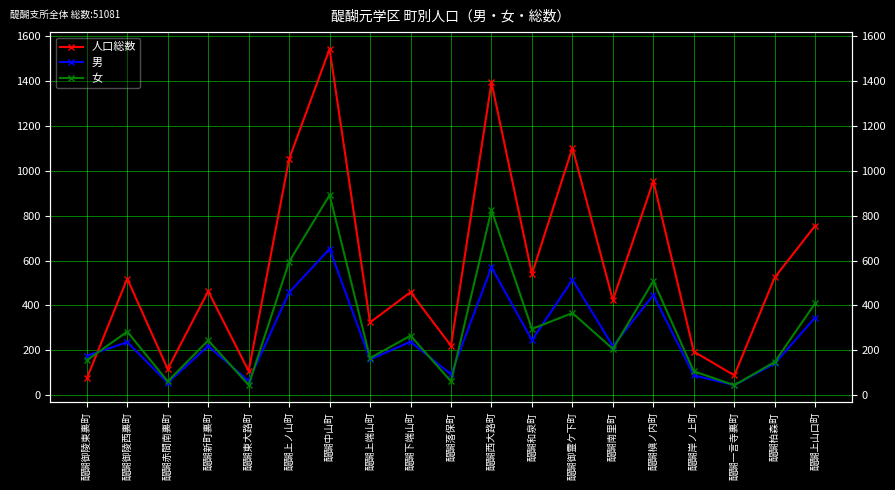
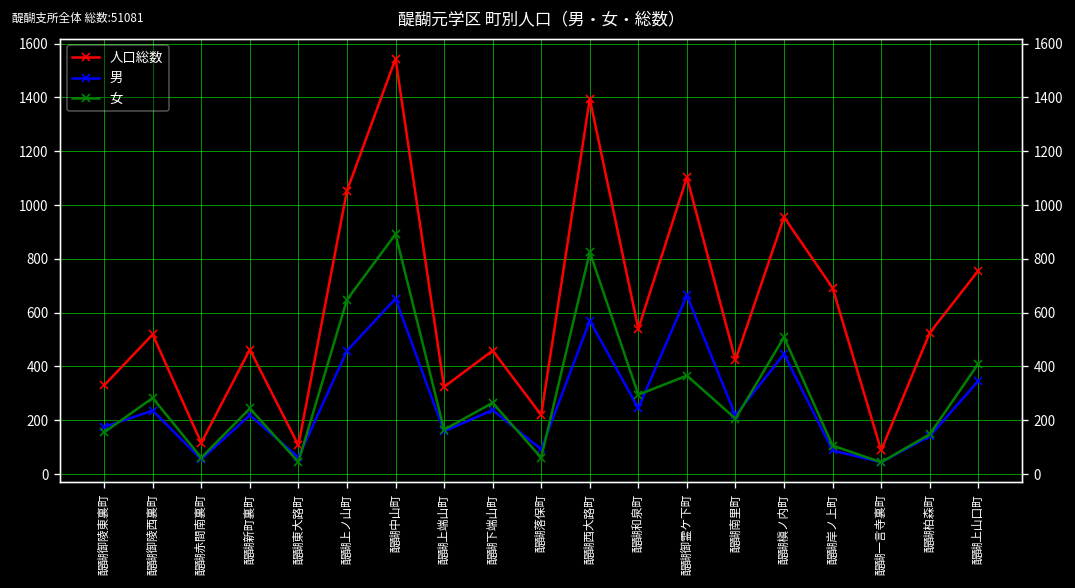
  {
    "人口総数": {
-     "醍醐御陵東裏町": 70,
+     "醍醐御陵東裏町": 330,
      "醍醐御陵西裏町": 520,
      "醍醐赤間南裏町": 120,
      "醍醐新町裏町": 460,
      "醍醐東大路町": 110,
      "醍醐上ノ山町": 1050,
      "醍醐中山町": 1540,
      "醍醐上端山町": 320,
      "醍醐下端山町": 460,
      "醍醐落保町": 220,
      "醍醐西大路町": 1400,
      "醍醐和泉町": 540,
      "醍醐御霊ケ下町": 1100,
      "醍醐南里町": 420,
      "醍醐槇ノ内町": 960,
-     "醍醐岸ノ上町": 190,
+     "醍醐岸ノ上町": 690,
      "醍醐一言寺裏町": 90,
      "醍醐柏森町": 530,
      "醍醐上山口町": 760
    },
    "男": {
      "醍醐御陵東裏町": 180,
      "醍醐御陵西裏町": 240,
      "醍醐新町裏町": 220,
      "醍醐東大路町": 60,
      "醍醐上ノ山町": 460,
      "醍醐中山町": 650,
      "醍醐下端山町": 240,
      "醍醐落保町": 90,
      "醍醐西大路町": 570,
      "醍醐和泉町": 250,
-     "醍醐御霊ケ下町": 510,
+     "醍醐御霊ケ下町": 660,
      "醍醐南里町": 220,
      "醍醐槇ノ内町": 450,
      "醍醐岸ノ上町": 90,
      "醍醐上山口町": 350
    },
    "女": {
      "醍醐御陵東裏町": 160,
      "醍醐御陵西裏町": 280,
      "醍醐新町裏町": 240,
      "醍醐東大路町": 50,
-     "醍醐上ノ山町": 600,
+     "醍醐上ノ山町": 650,
      "醍醐中山町": 890,
      "醍醐下端山町": 270,
      "醍醐落保町": 60,
      "醍醐西大路町": 830,
      "醍醐和泉町": 300,
      "醍醐御霊ケ下町": 370,
      "醍醐南里町": 210,
      "醍醐槇ノ内町": 510,
      "醍醐岸ノ上町": 110,
      "醍醐上山口町": 410
    }
  }
